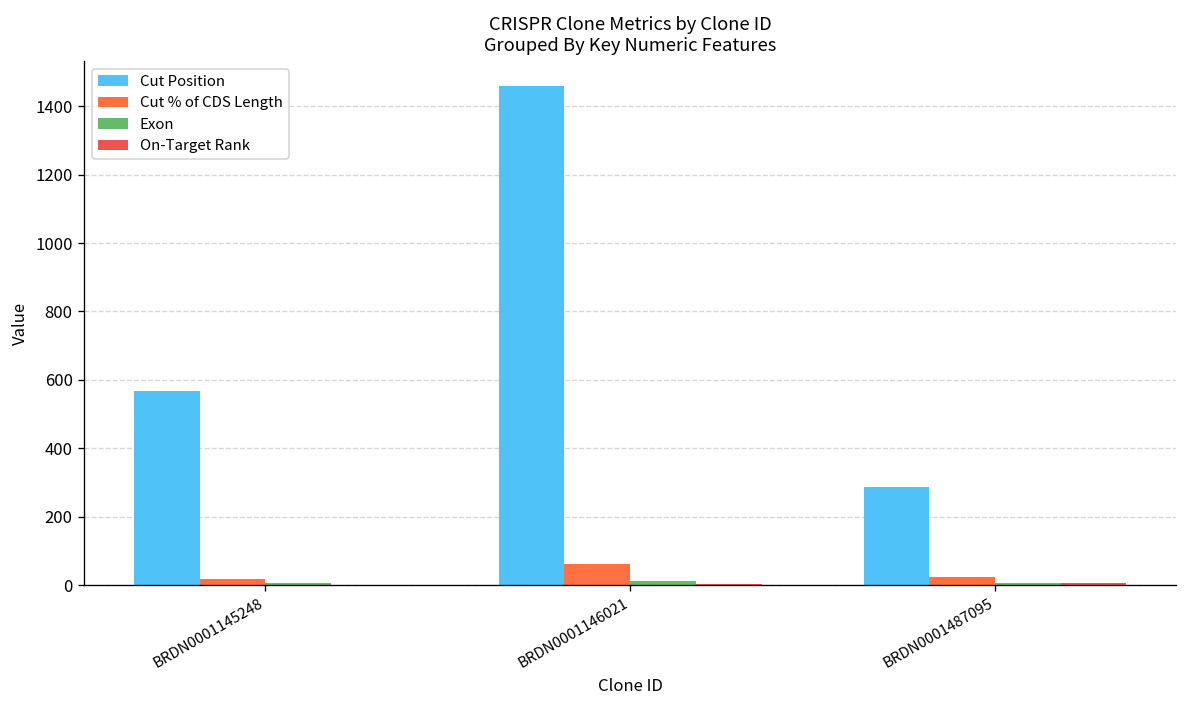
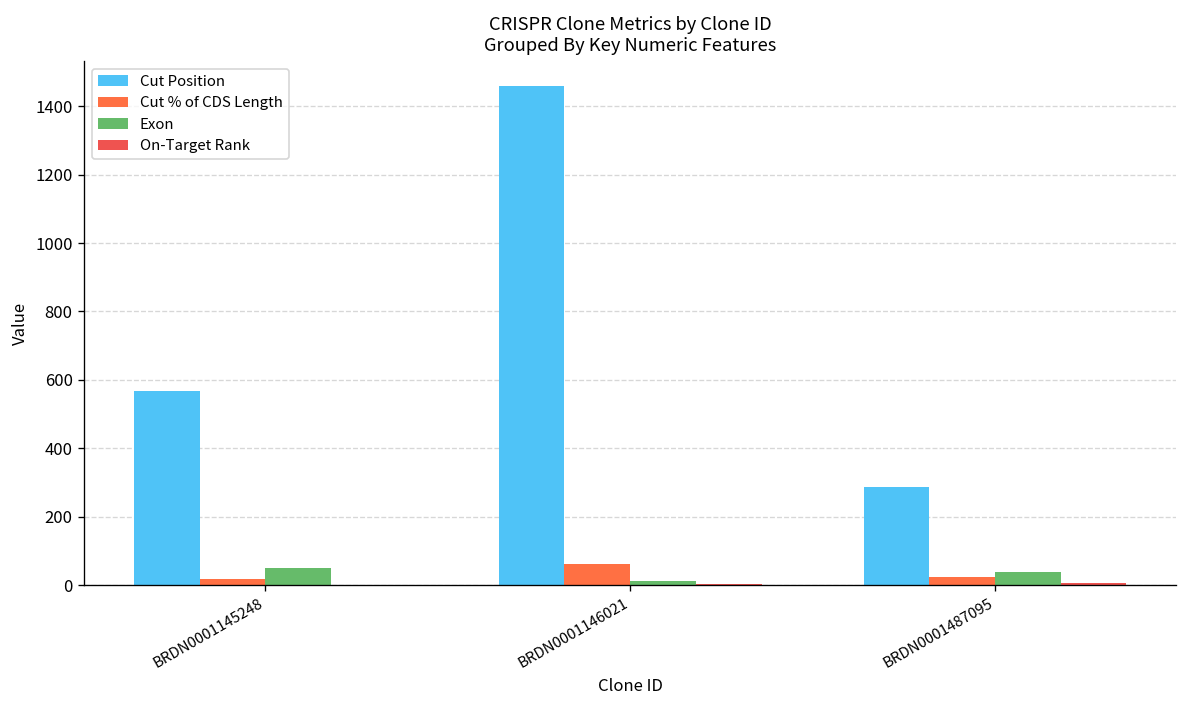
  {
    "Cut Position": {
      "BRDN0001145248": 570,
      "BRDN0001146021": 1460,
      "BRDN0001487095": 290
    },
    "Exon": {
-     "BRDN0001145248": 10,
+     "BRDN0001145248": 50,
      "BRDN0001146021": 10,
-     "BRDN0001487095": 10
+     "BRDN0001487095": 40
    }
  }
